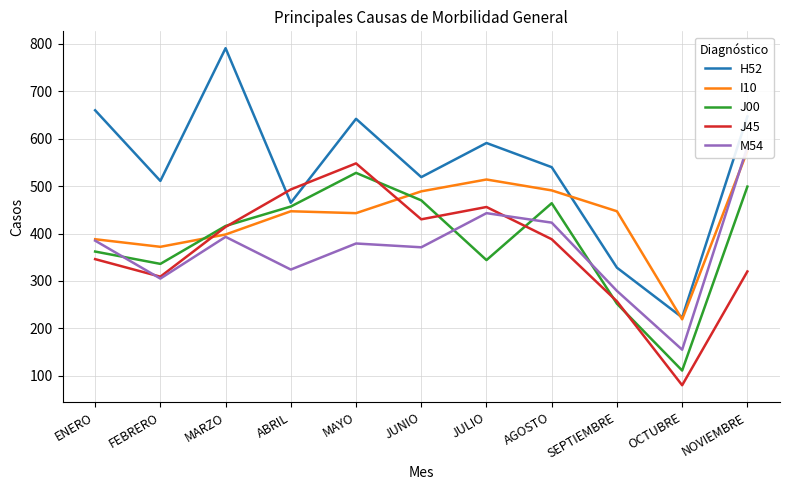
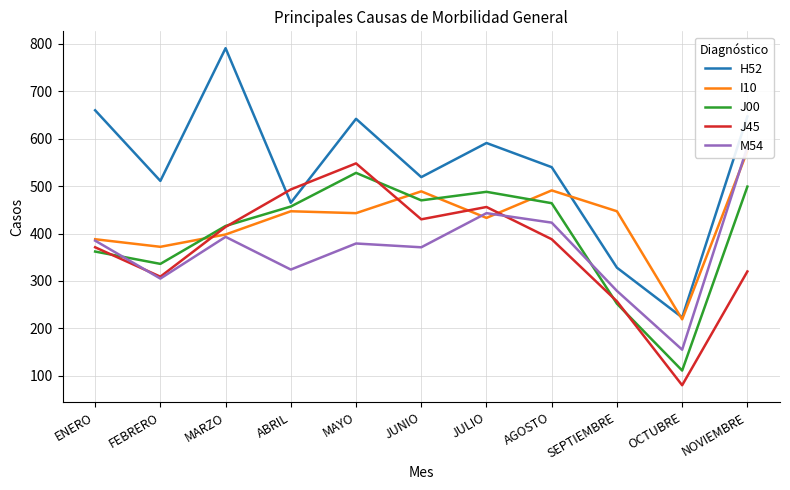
  {
    "H52": {
      "ENERO": 660,
      "FEBRERO": 510,
      "MARZO": 790,
      "ABRIL": 470,
      "MAYO": 640,
      "JUNIO": 520,
      "JULIO": 590,
      "AGOSTO": 540,
      "SEPTIEMBRE": 330
    },
    "I10": {
      "FEBRERO": 370,
      "ABRIL": 450,
      "MAYO": 440,
      "JUNIO": 490,
-     "JULIO": 510,
+     "JULIO": 430,
      "AGOSTO": 490,
      "SEPTIEMBRE": 450
    },
    "J00": {
      "ENERO": 360,
      "FEBRERO": 340,
      "ABRIL": 460,
      "MAYO": 530,
      "JUNIO": 470,
-     "JULIO": 340,
+     "JULIO": 490,
      "AGOSTO": 460,
      "OCTUBRE": 110,
      "NOVIEMBRE": 500
    },
    "J45": {
-     "ENERO": 350,
+     "ENERO": 370,
      "ABRIL": 490,
      "MAYO": 550,
      "JUNIO": 430,
      "JULIO": 460,
      "AGOSTO": 390,
      "OCTUBRE": 80,
      "NOVIEMBRE": 320
    },
    "M54": {
      "ABRIL": 320,
      "MAYO": 380,
      "JUNIO": 370,
      "JULIO": 440,
      "AGOSTO": 420,
      "SEPTIEMBRE": 280,
      "OCTUBRE": 160
    }
  }
